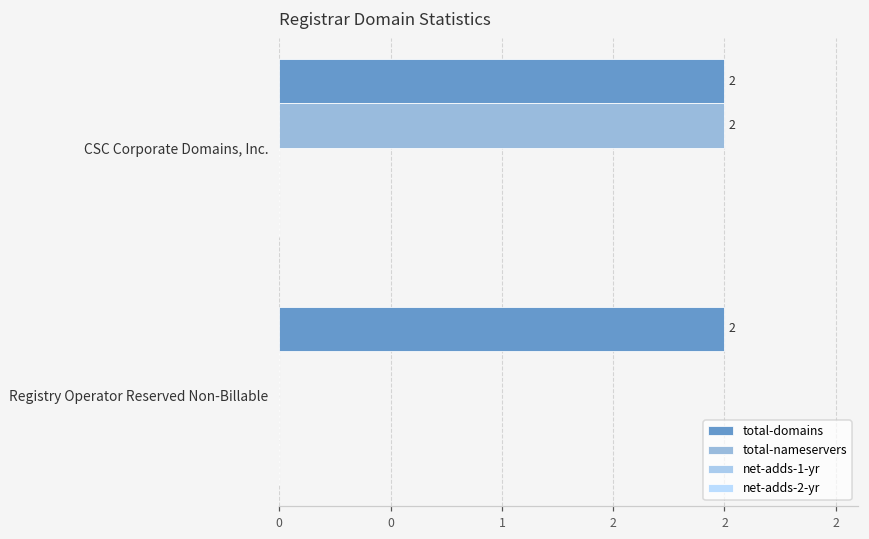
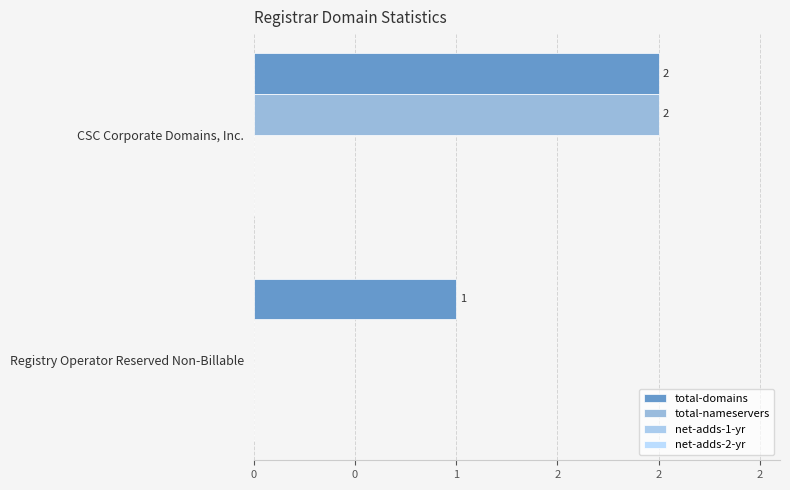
  {
    "total-domains": {
      "CSC Corporate Domains, Inc.": 2,
-     "Registry Operator Reserved Non-Billable": 2
+     "Registry Operator Reserved Non-Billable": 1
    }
  }
